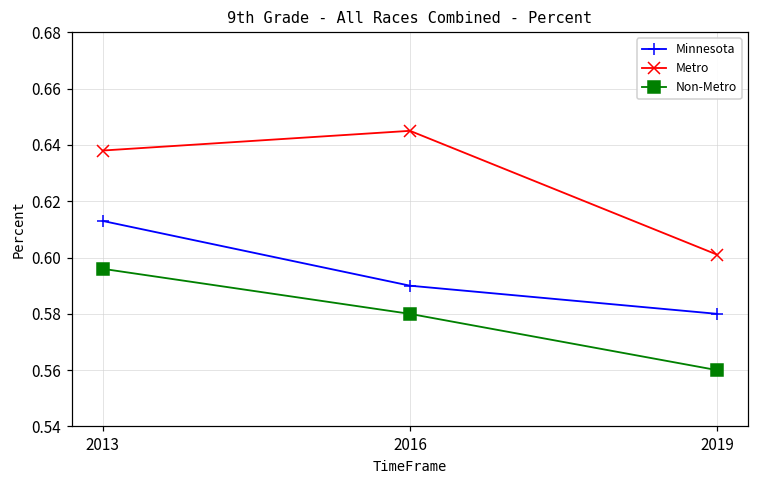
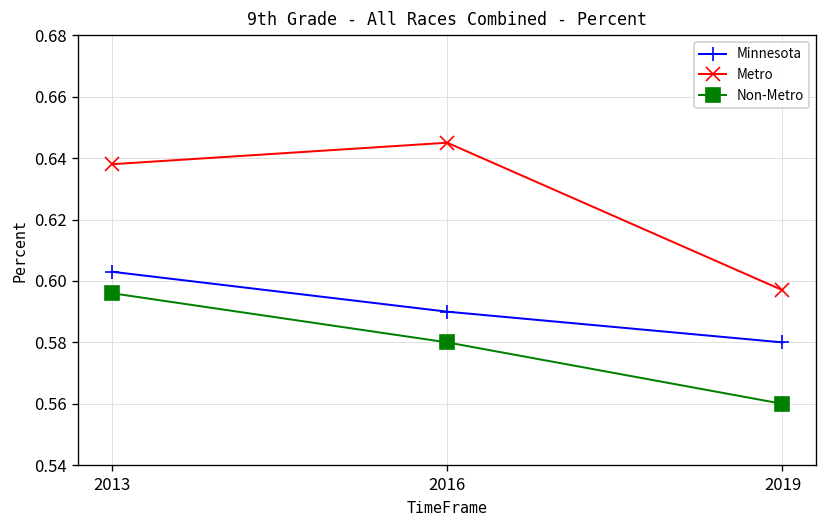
  {
    "Minnesota": {
-     "2013": 0.613,
+     "2013": 0.603,
      "2016": 0.590,
      "2019": 0.580
    },
    "Metro": {
      "2013": 0.638,
      "2016": 0.645,
-     "2019": 0.601
+     "2019": 0.597
    },
    "Non-Metro": {
      "2013": 0.596,
      "2016": 0.580,
      "2019": 0.560
    }
  }
